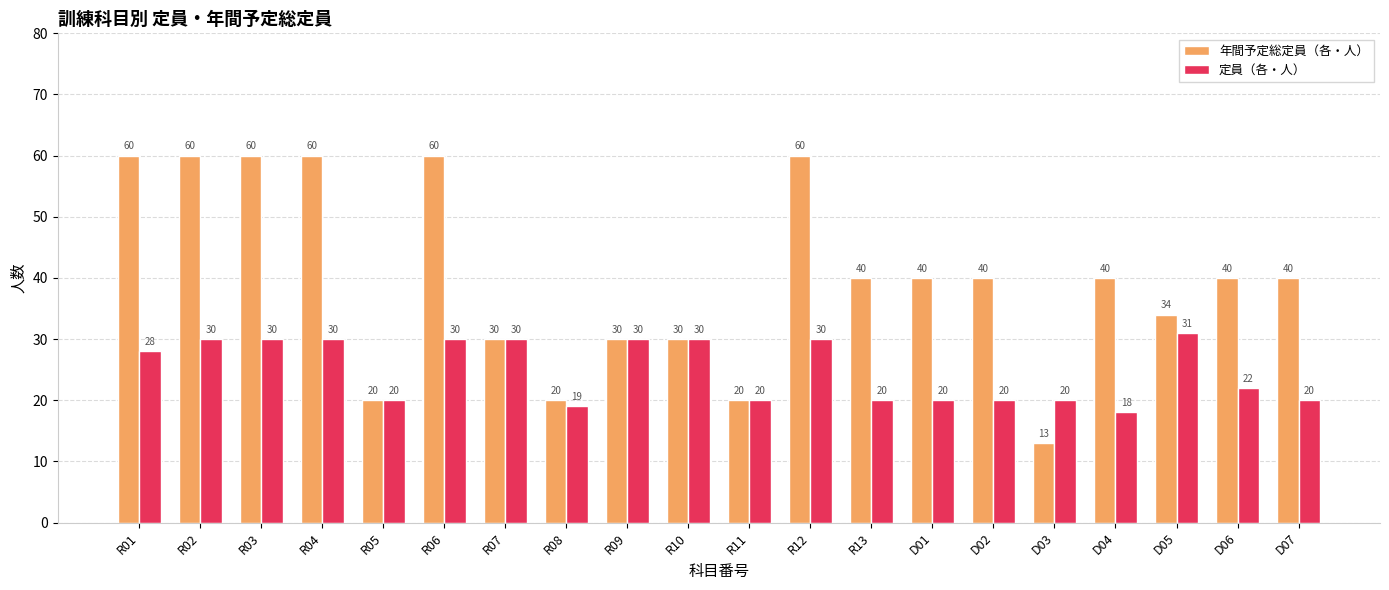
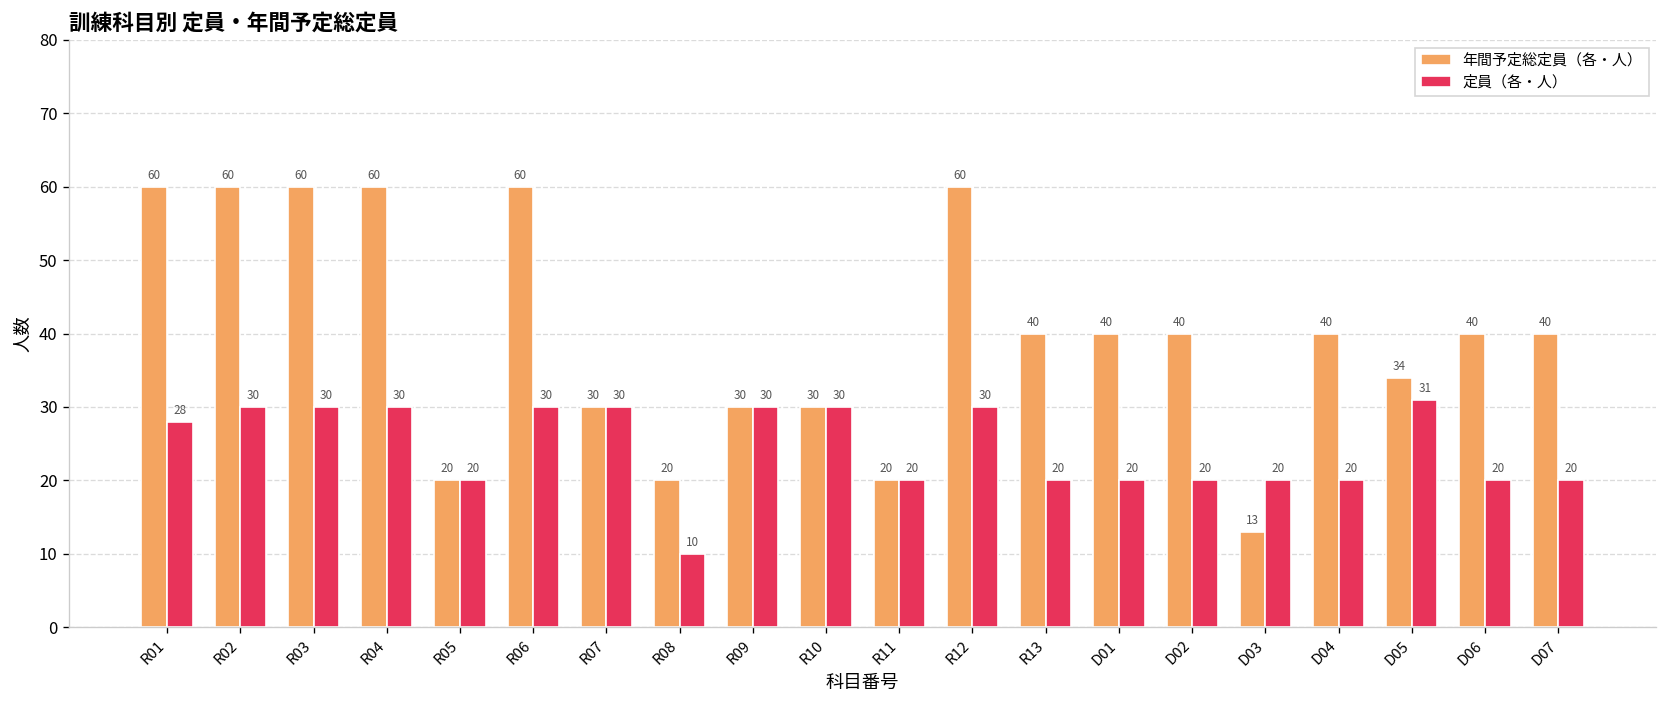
  {
    "年間予定総定員（各・人）": {
      "R01": 60,
      "R02": 60,
      "R03": 60,
      "R04": 60,
      "R05": 20,
      "R06": 60,
      "R07": 30,
      "R08": 20,
      "R09": 30,
      "R10": 30,
      "R11": 20,
      "R12": 60,
      "R13": 40,
      "D01": 40,
      "D02": 40,
      "D03": 13,
      "D04": 40,
      "D05": 34,
      "D06": 40,
      "D07": 40
    },
    "定員（各・人）": {
      "R01": 28,
      "R02": 30,
      "R03": 30,
      "R04": 30,
      "R05": 20,
      "R06": 30,
      "R07": 30,
-     "R08": 19,
+     "R08": 10,
      "R09": 30,
      "R10": 30,
      "R11": 20,
      "R12": 30,
      "R13": 20,
      "D01": 20,
      "D02": 20,
      "D03": 20,
-     "D04": 18,
+     "D04": 20,
      "D05": 31,
-     "D06": 22,
+     "D06": 20,
      "D07": 20
    }
  }
